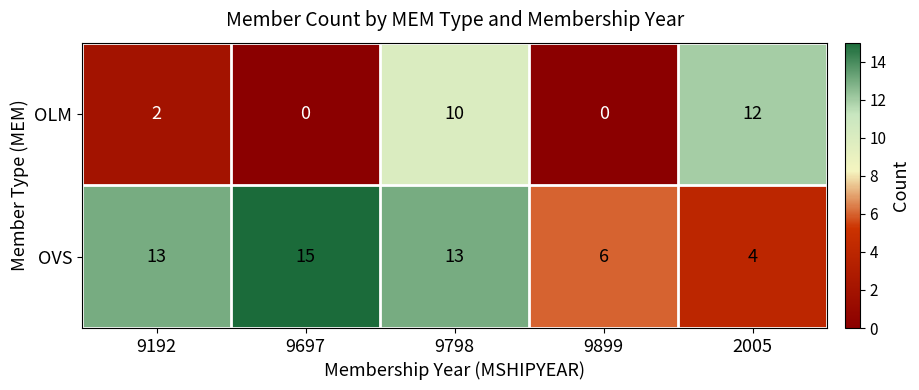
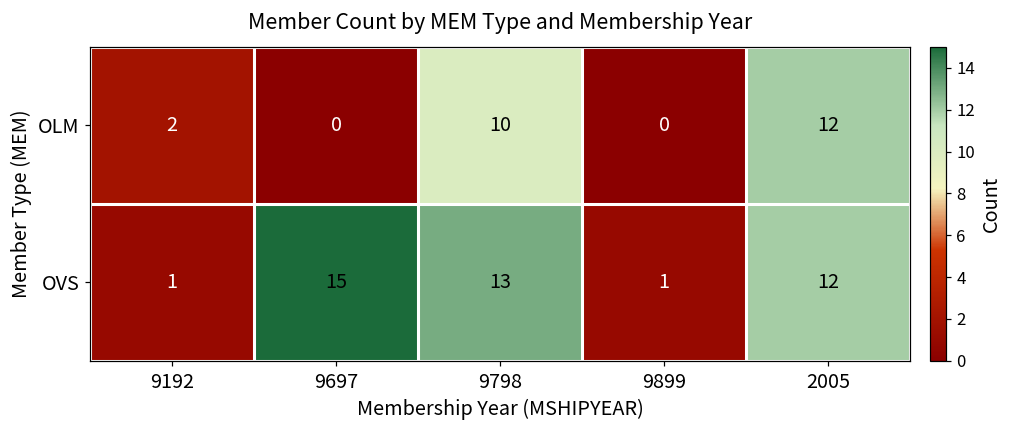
  {
    "OLM": {
      "9192": 2,
      "9697": 0,
      "9798": 10,
      "9899": 0,
      "2005": 12
    },
    "OVS": {
-     "9192": 13,
+     "9192": 1,
      "9697": 15,
      "9798": 13,
-     "9899": 6,
-     "2005": 4
+     "9899": 1,
+     "2005": 12
    }
  }
